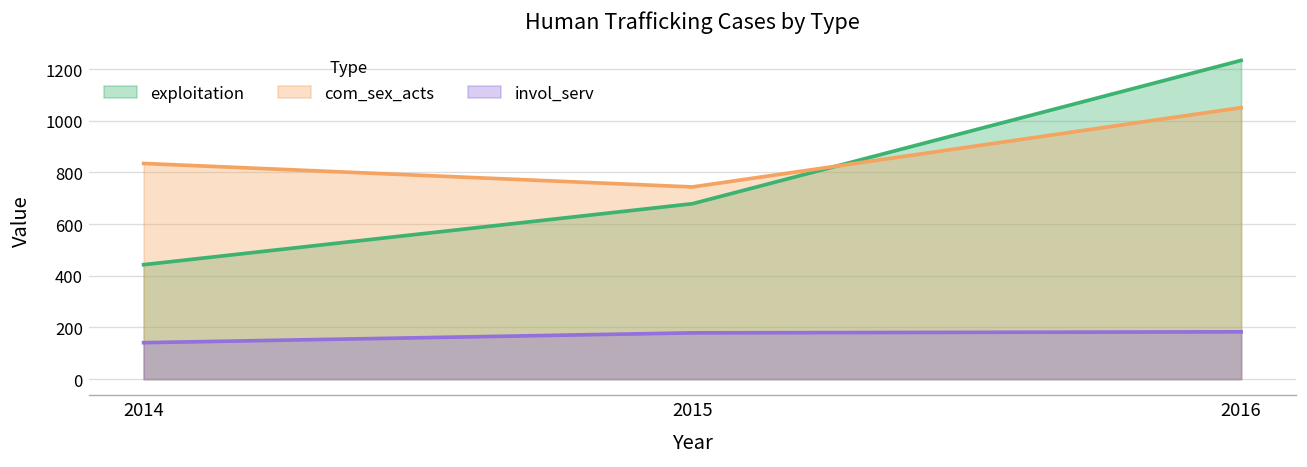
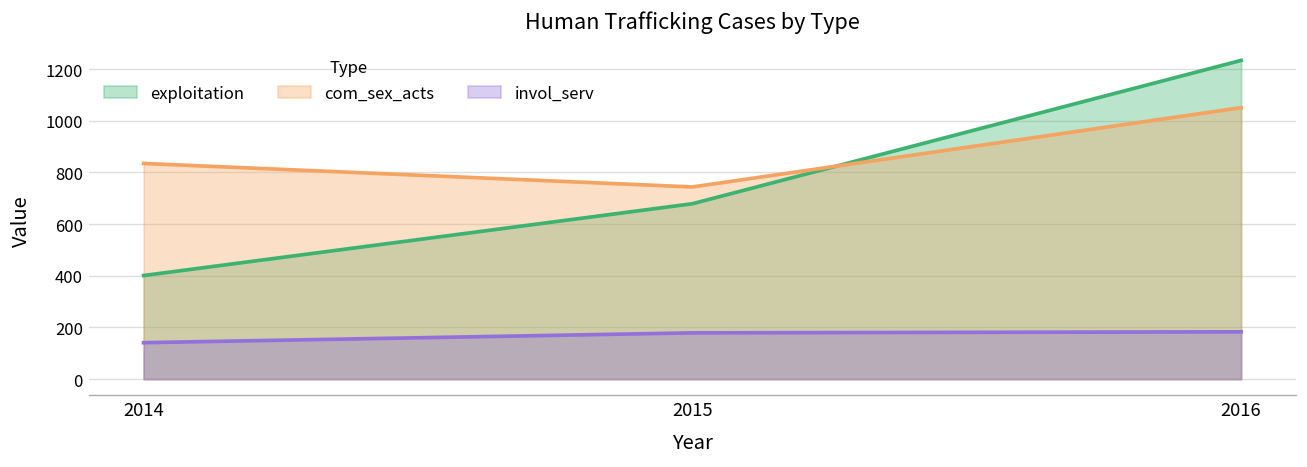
  {
    "exploitation": {
-     "2014": 440,
+     "2014": 400,
      "2015": 680,
      "2016": 1230
    },
    "com_sex_acts": {
      "2014": 840,
      "2015": 740,
      "2016": 1050
    },
    "invol_serv": {
      "2014": 140,
      "2015": 180,
      "2016": 180
    }
  }
